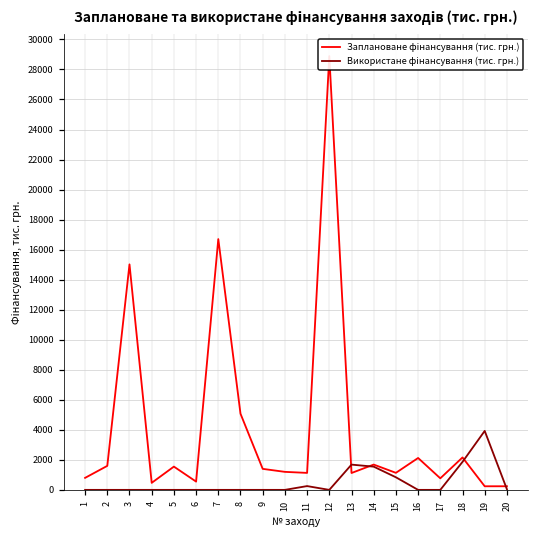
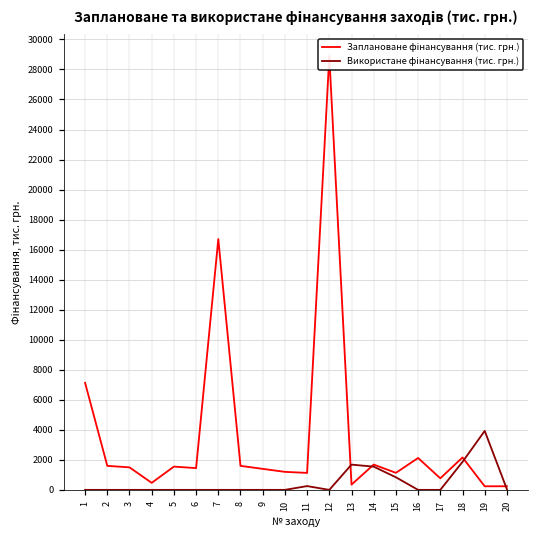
  {
    "Заплановане фінансування (тис. грн.)": {
-     "1": 800,
+     "1": 7100,
      "2": 1600,
-     "3": 15000,
+     "3": 1500,
      "4": 500,
      "5": 1600,
-     "6": 600,
+     "6": 1500,
      "7": 16700,
-     "8": 5100,
+     "8": 1600,
      "9": 1400,
      "10": 1200,
      "11": 1100,
-     "13": 1100,
+     "13": 400,
      "15": 1100,
      "16": 2100,
      "17": 800,
      "18": 2200,
      "19": 200,
      "20": 200
    },
    "Використане фінансування (тис. грн.)": {
      "1": 0,
      "2": 0,
      "3": 0,
      "4": 0,
      "5": 0,
      "6": 0,
      "7": 0,
      "8": 0,
      "9": 0,
      "10": 0,
      "11": 300,
      "12": 0,
      "13": 1700,
      "15": 800,
      "16": 0,
      "17": 0,
      "18": 1900,
      "19": 3900,
      "20": 0
    }
  }
